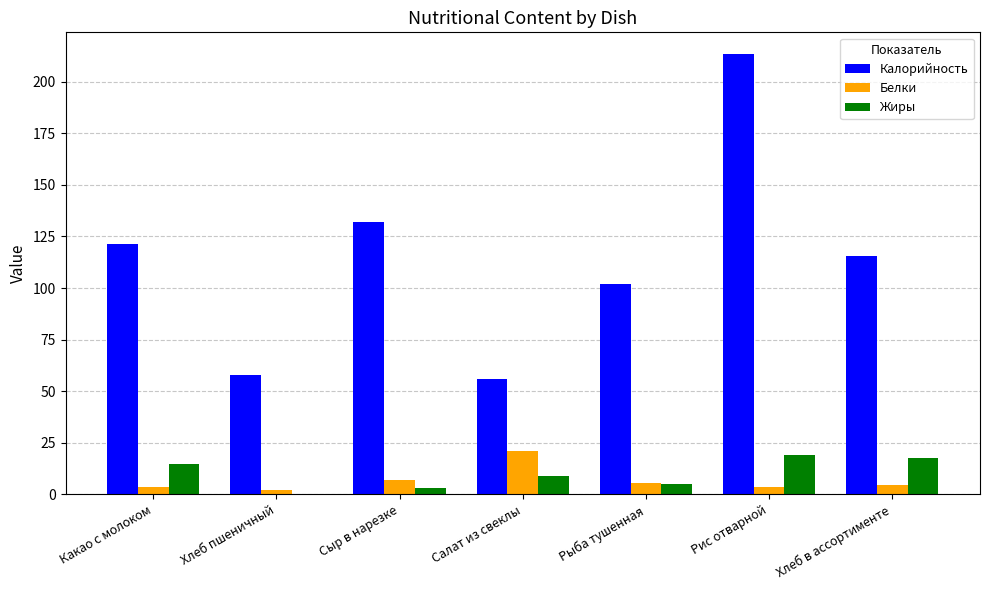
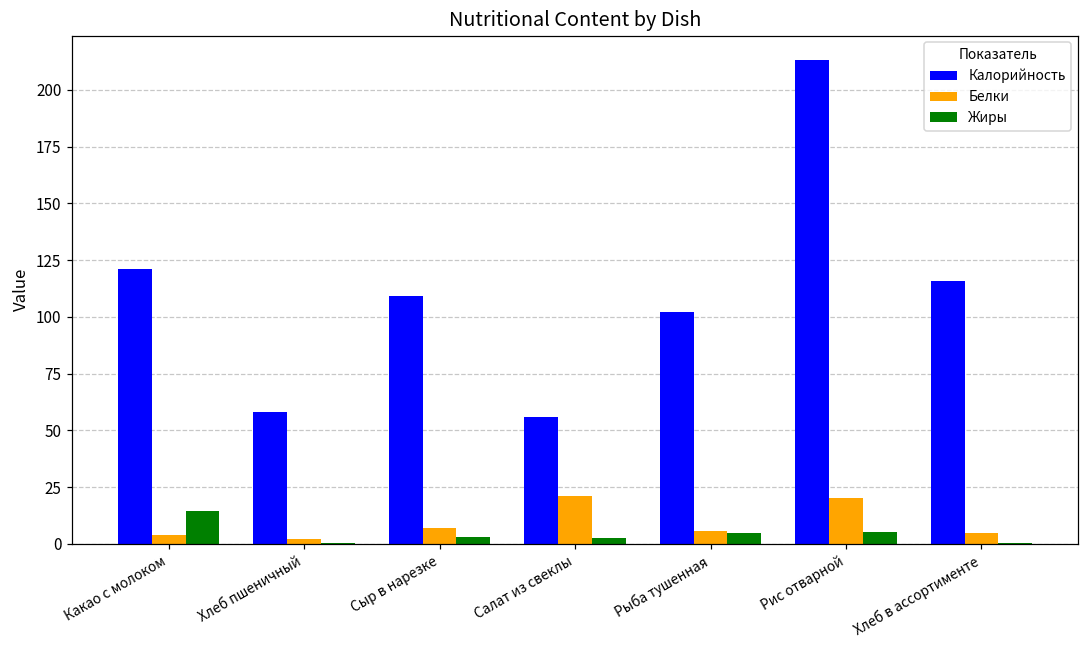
  {
    "Калорийность": {
      "Какао с молоком": 121,
      "Хлеб пшеничный": 58,
-     "Сыр в нарезке": 132,
+     "Сыр в нарезке": 109,
      "Салат из свеклы": 56,
      "Рыба тушенная": 102,
      "Рис отварной": 213,
      "Хлеб в ассортименте": 116
    },
    "Белки": {
      "Какао с молоком": 4,
      "Хлеб пшеничный": 2,
      "Сыр в нарезке": 7,
      "Салат из свеклы": 21,
      "Рыба тушенная": 6,
-     "Рис отварной": 4,
+     "Рис отварной": 20,
      "Хлеб в ассортименте": 5
    },
    "Жиры": {
      "Какао с молоком": 15,
      "Сыр в нарезке": 3,
-     "Салат из свеклы": 9,
+     "Салат из свеклы": 3,
      "Рыба тушенная": 5,
-     "Рис отварной": 19,
-     "Хлеб в ассортименте": 18
+     "Рис отварной": 5,
+     "Хлеб в ассортименте": 1
    }
  }
